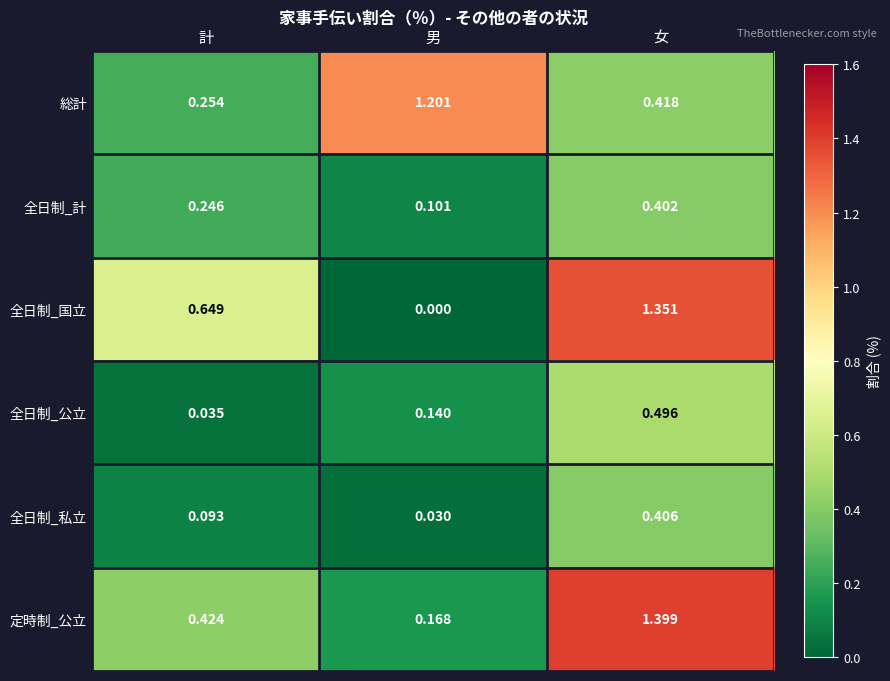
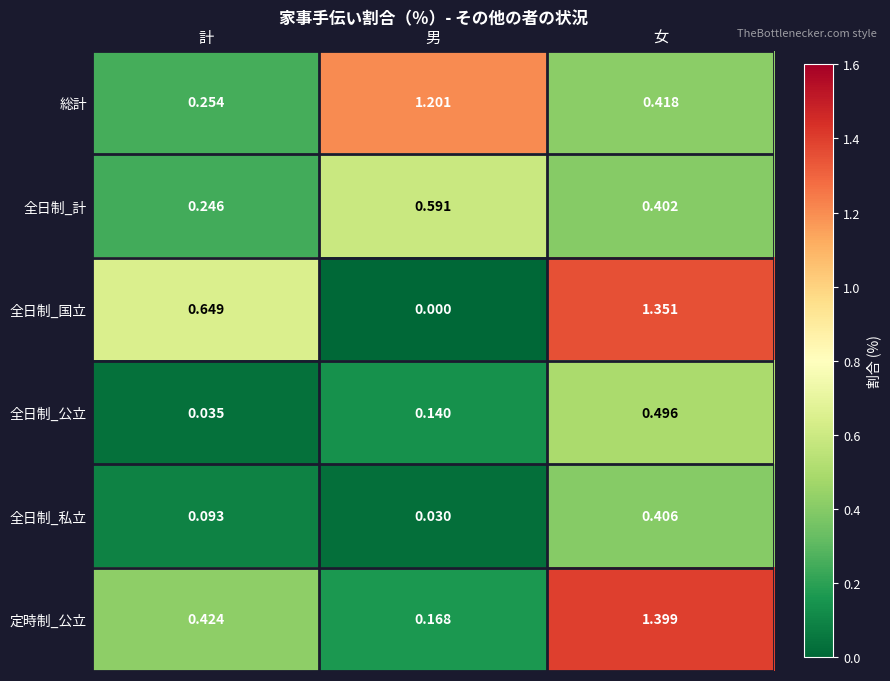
  {
    "総計": {
      "計": 0.254,
      "男": 1.201,
      "女": 0.418
    },
    "全日制_計": {
      "計": 0.246,
-     "男": 0.101,
+     "男": 0.591,
      "女": 0.402
    },
    "全日制_国立": {
      "計": 0.649,
      "男": 0.000,
      "女": 1.351
    },
    "全日制_公立": {
      "計": 0.035,
      "男": 0.140,
      "女": 0.496
    },
    "全日制_私立": {
      "計": 0.093,
      "男": 0.030,
      "女": 0.406
    },
    "定時制_公立": {
      "計": 0.424,
      "男": 0.168,
      "女": 1.399
    }
  }
